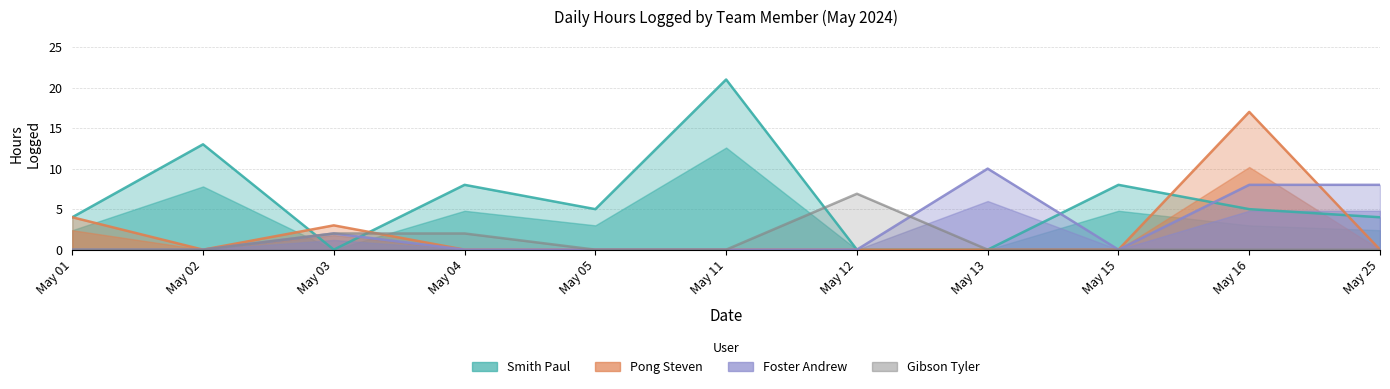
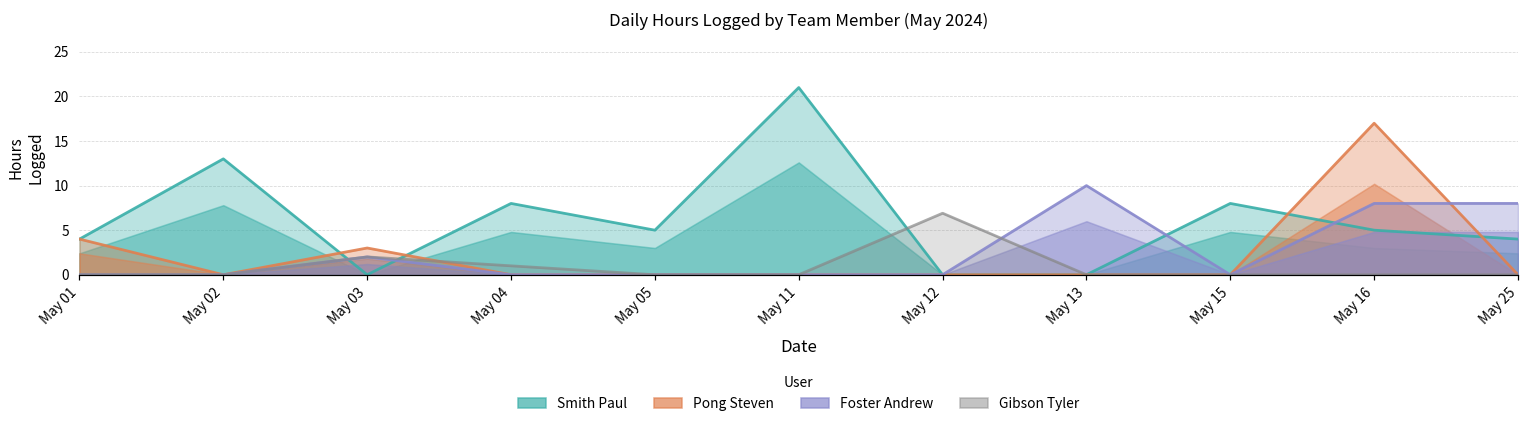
  {
    "Gibson Tyler": {
-     "May 04": 2,
+     "May 04": 1,
      "May 12": 7,
      "May 16": 0
    }
  }
